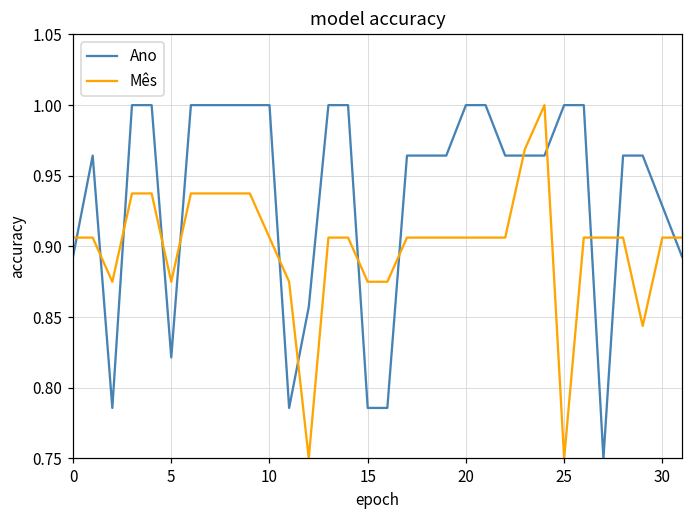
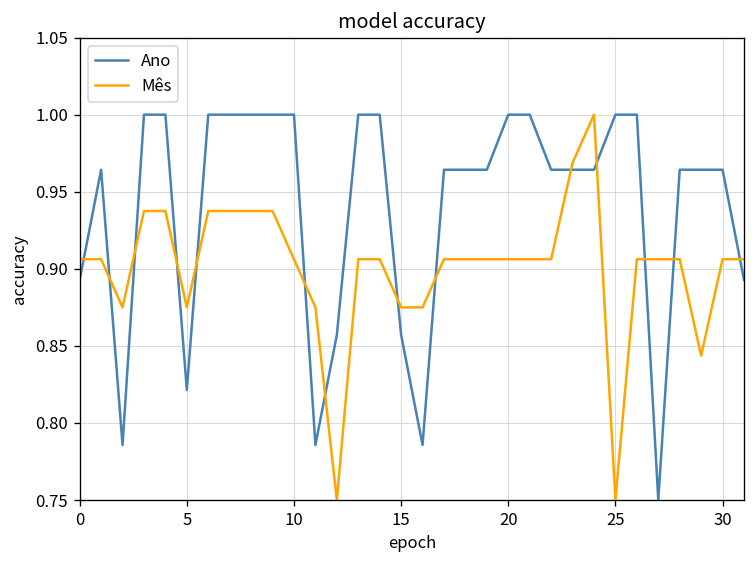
  {
    "Ano": {
      "0": 0.893,
      "5": 0.821,
      "10": 1.000,
-     "15": 0.786,
+     "15": 0.857,
      "20": 1.000,
      "25": 1.000,
-     "30": 0.929
+     "30": 0.964
    },
    "Mês": {
      "0": 0.906,
      "5": 0.875,
      "10": 0.906,
      "15": 0.875,
      "20": 0.906,
      "25": 0.750,
      "30": 0.906
    }
  }
